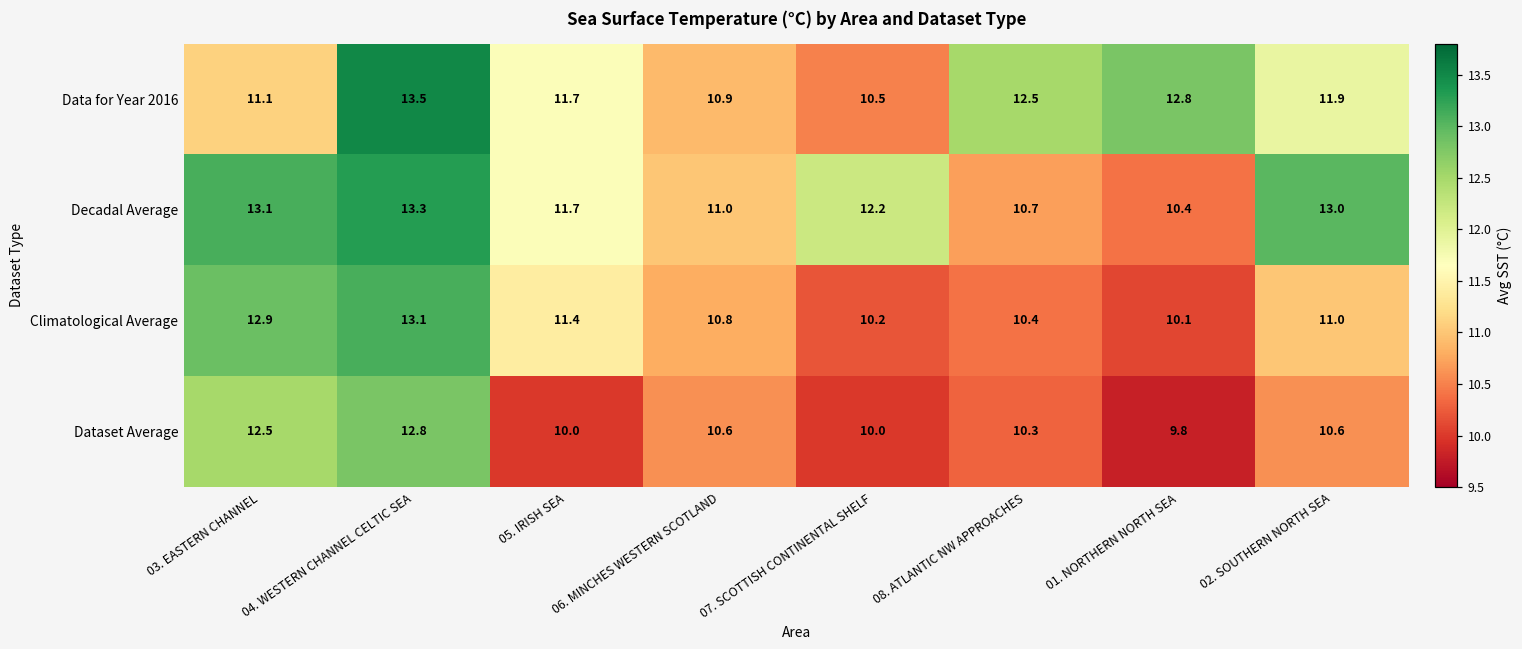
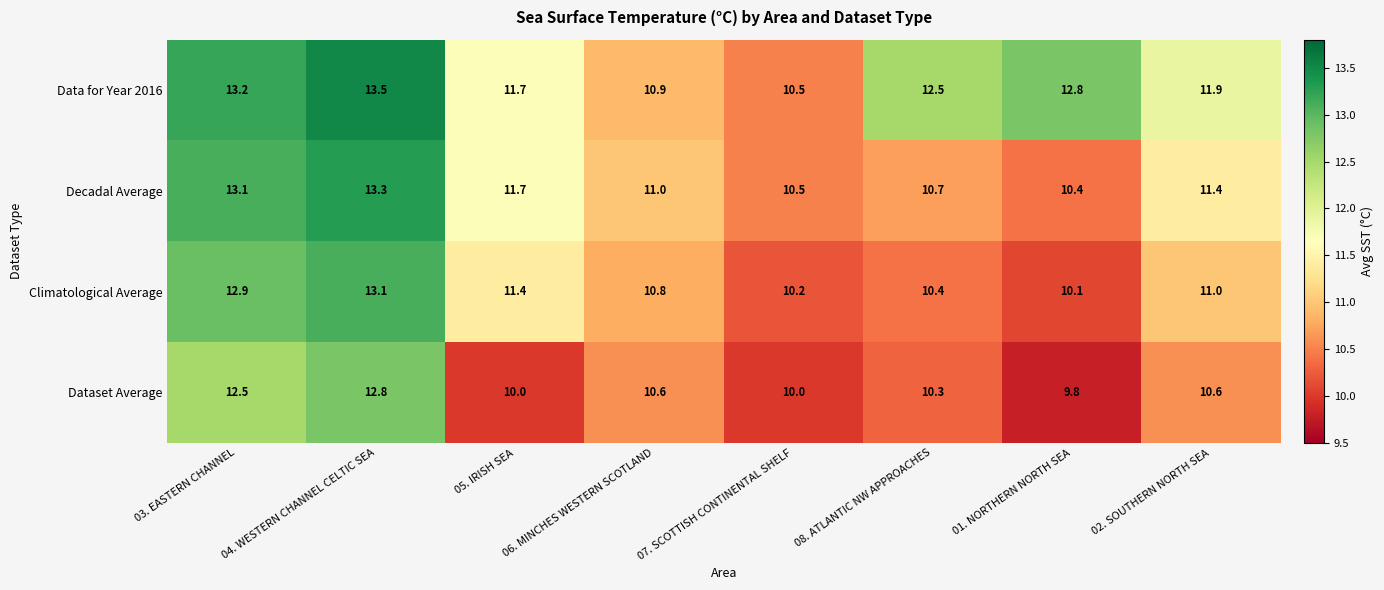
  {
    "Data for Year 2016": {
-     "03. EASTERN CHANNEL": 11.1,
+     "03. EASTERN CHANNEL": 13.2,
      "04. WESTERN CHANNEL CELTIC SEA": 13.5,
      "05. IRISH SEA": 11.7,
      "06. MINCHES WESTERN SCOTLAND": 10.9,
      "07. SCOTTISH CONTINENTAL SHELF": 10.5,
      "08. ATLANTIC NW APPROACHES": 12.5,
      "01. NORTHERN NORTH SEA": 12.8,
      "02. SOUTHERN NORTH SEA": 11.9
    },
    "Decadal Average": {
      "03. EASTERN CHANNEL": 13.1,
      "04. WESTERN CHANNEL CELTIC SEA": 13.3,
      "05. IRISH SEA": 11.7,
      "06. MINCHES WESTERN SCOTLAND": 11.0,
-     "07. SCOTTISH CONTINENTAL SHELF": 12.2,
+     "07. SCOTTISH CONTINENTAL SHELF": 10.5,
      "08. ATLANTIC NW APPROACHES": 10.7,
      "01. NORTHERN NORTH SEA": 10.4,
-     "02. SOUTHERN NORTH SEA": 13.0
+     "02. SOUTHERN NORTH SEA": 11.4
    },
    "Climatological Average": {
      "03. EASTERN CHANNEL": 12.9,
      "04. WESTERN CHANNEL CELTIC SEA": 13.1,
      "05. IRISH SEA": 11.4,
      "06. MINCHES WESTERN SCOTLAND": 10.8,
      "07. SCOTTISH CONTINENTAL SHELF": 10.2,
      "08. ATLANTIC NW APPROACHES": 10.4,
      "01. NORTHERN NORTH SEA": 10.1,
      "02. SOUTHERN NORTH SEA": 11.0
    },
    "Dataset Average": {
      "03. EASTERN CHANNEL": 12.5,
      "04. WESTERN CHANNEL CELTIC SEA": 12.8,
      "05. IRISH SEA": 10.0,
      "06. MINCHES WESTERN SCOTLAND": 10.6,
      "07. SCOTTISH CONTINENTAL SHELF": 10.0,
      "08. ATLANTIC NW APPROACHES": 10.3,
      "01. NORTHERN NORTH SEA": 9.8,
      "02. SOUTHERN NORTH SEA": 10.6
    }
  }
